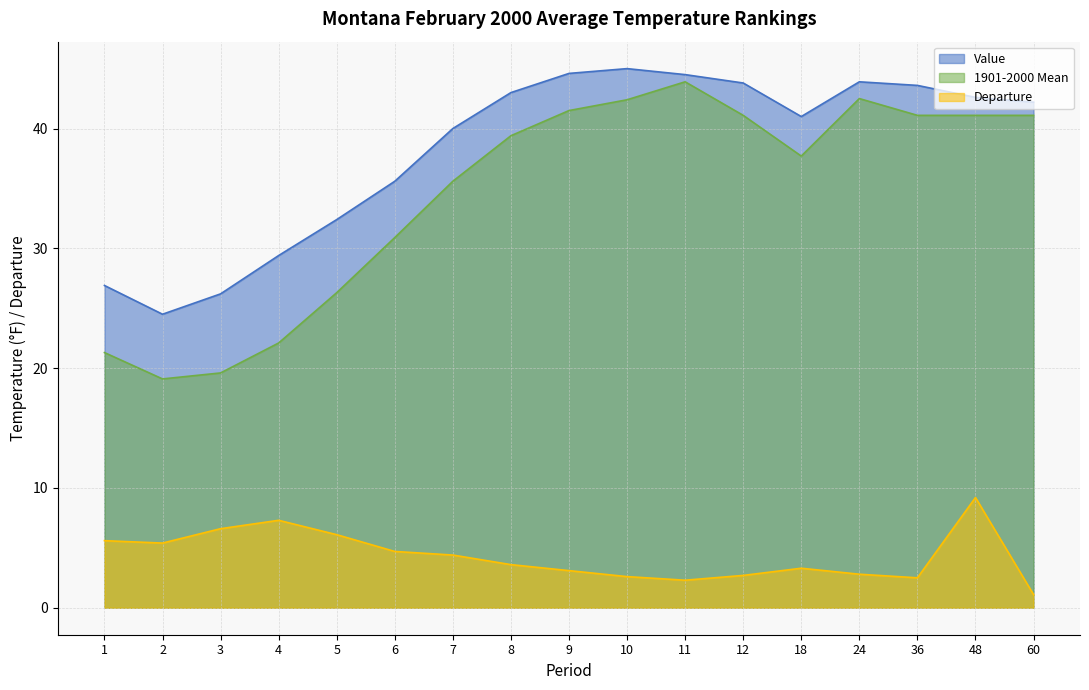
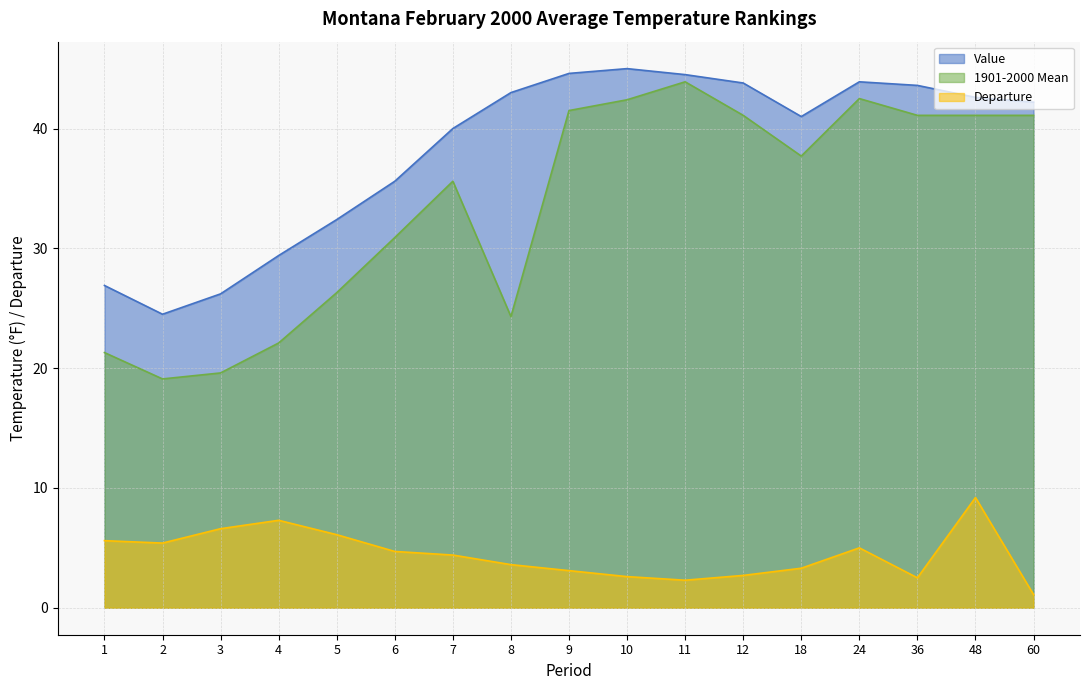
  {
    "Value": {
      "1": 26.9,
      "2": 24.5,
      "3": 26.2,
      "4": 29.4,
      "5": 32.4,
      "6": 35.6,
      "7": 40.0,
      "8": 43.0,
      "9": 44.6,
      "10": 45.0,
      "11": 44.5,
      "12": 43.8,
      "18": 41.0,
      "24": 43.9,
      "36": 43.6
    },
    "1901-2000 Mean": {
      "1": 21.3,
      "2": 19.1,
      "3": 19.6,
      "4": 22.1,
      "5": 26.3,
      "6": 30.9,
      "7": 35.6,
-     "8": 39.4,
+     "8": 24.3,
      "9": 41.5,
      "10": 42.4,
      "11": 43.9,
      "12": 41.1,
      "18": 37.7,
      "24": 42.5,
      "36": 41.1,
      "48": 41.1,
      "60": 41.1
    },
    "Departure": {
      "1": 5.6,
      "2": 5.4,
      "3": 6.6,
      "4": 7.3,
      "5": 6.1,
      "6": 4.7,
      "7": 4.4,
      "8": 3.6,
      "9": 3.1,
      "10": 2.6,
      "11": 2.3,
      "12": 2.7,
      "18": 3.3,
-     "24": 2.8,
+     "24": 5.0,
      "36": 2.5,
      "48": 9.2,
      "60": 1.1
    }
  }
